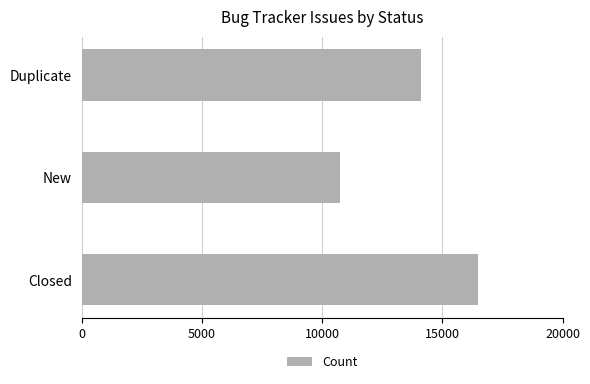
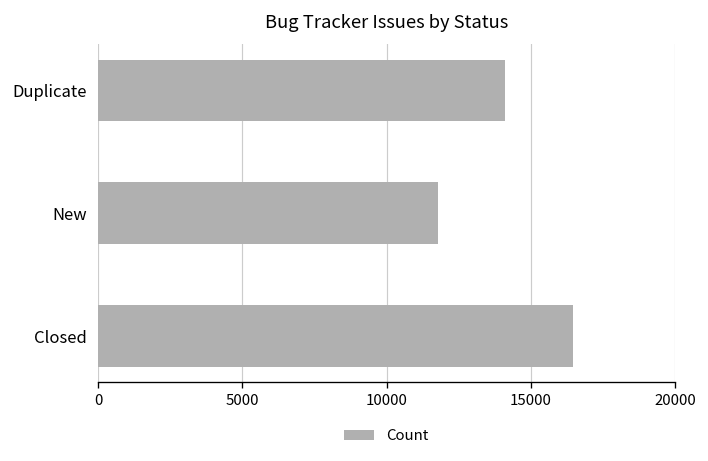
  {
    "Duplicate": 14100,
-   "New": 10700,
+   "New": 11800,
    "Closed": 16500
  }
